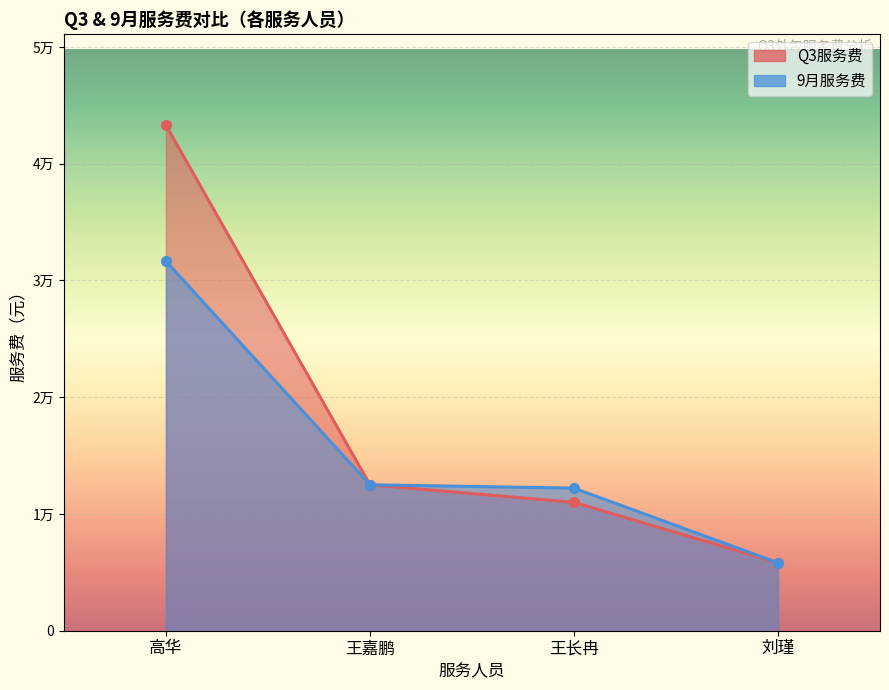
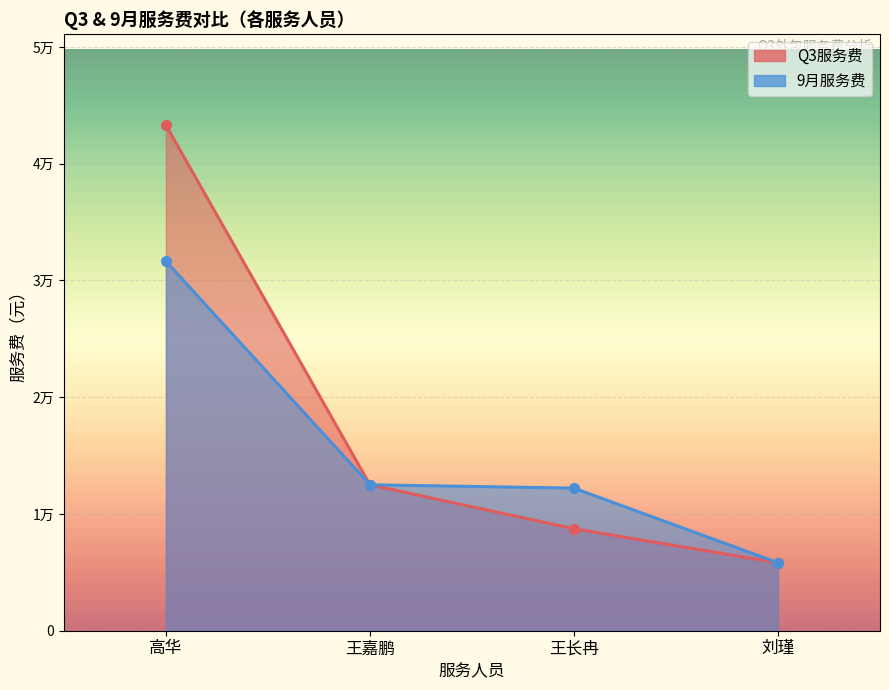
  {
    "Q3服务费": {
      "高华": "4.33万",
-     "王长冉": "1.10万"
+     "王长冉": "0.87万"
    },
    "9月服务费": {
      "高华": "3.16万",
      "王长冉": "1.22万"
    }
  }
